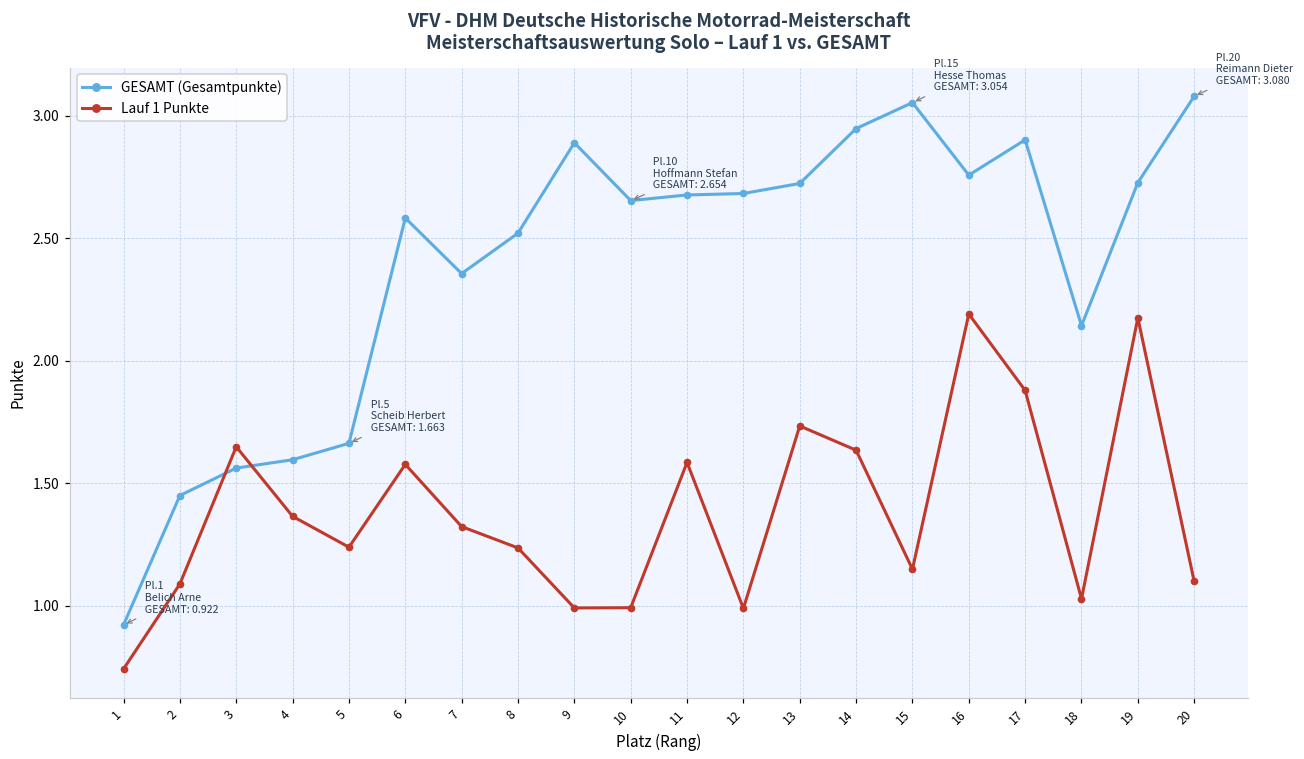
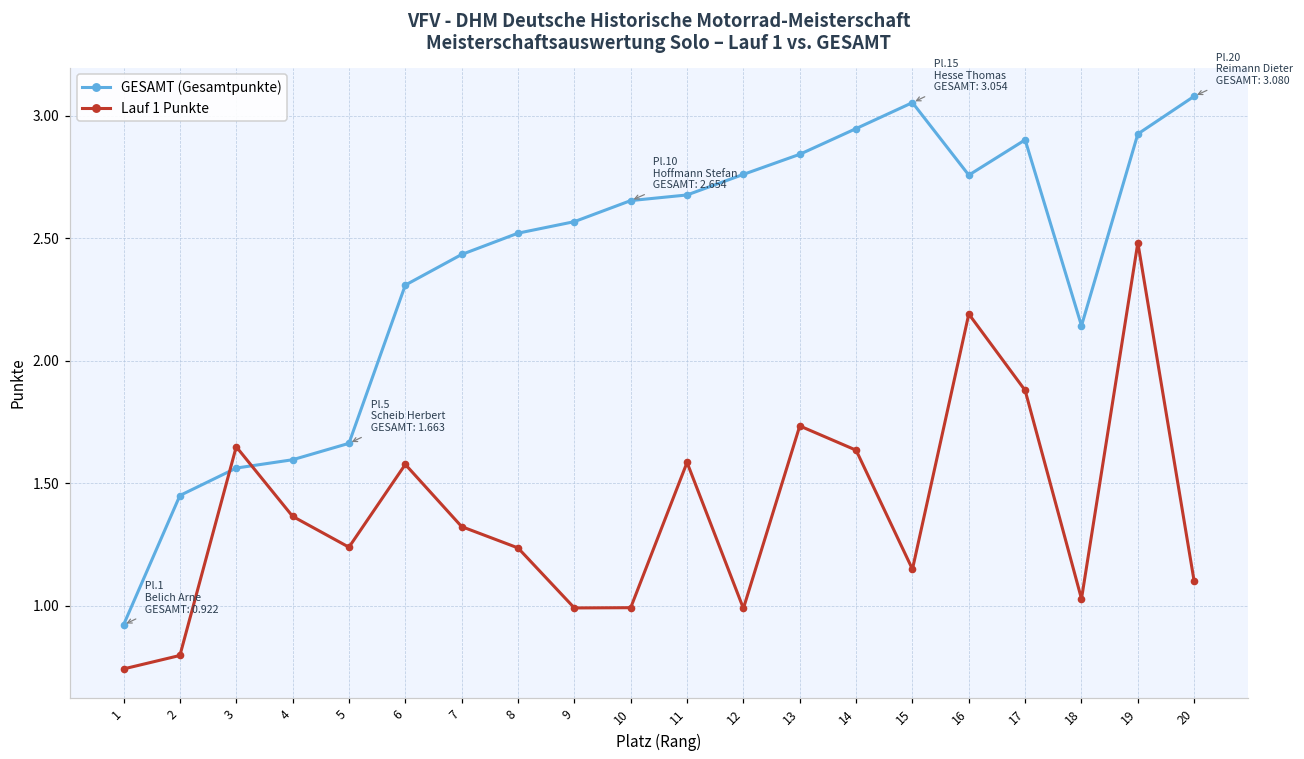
  {
    "GESAMT (Gesamtpunkte)": {
      "1": 0.92,
      "2": 1.45,
      "3": 1.56,
      "4": 1.60,
-     "6": 2.58,
-     "7": 2.36,
+     "6": 2.31,
+     "7": 2.43,
      "8": 2.52,
-     "9": 2.89,
+     "9": 2.57,
      "10": 2.65,
-     "12": 2.68,
-     "13": 2.72,
+     "12": 2.76,
+     "13": 2.84,
      "14": 2.95,
      "16": 2.76,
      "17": 2.90,
      "18": 2.14,
-     "19": 2.73
+     "19": 2.93
    },
    "Lauf 1 Punkte": {
      "1": 0.74,
-     "2": 1.09,
+     "2": 0.80,
      "3": 1.65,
      "4": 1.37,
      "5": 1.24,
      "6": 1.58,
      "7": 1.32,
      "8": 1.24,
      "9": 0.99,
      "10": 0.99,
      "11": 1.59,
      "12": 0.99,
      "13": 1.73,
      "14": 1.64,
      "15": 1.15,
      "16": 2.19,
      "17": 1.88,
      "18": 1.03,
-     "19": 2.18,
+     "19": 2.48,
      "20": 1.10
    }
  }
